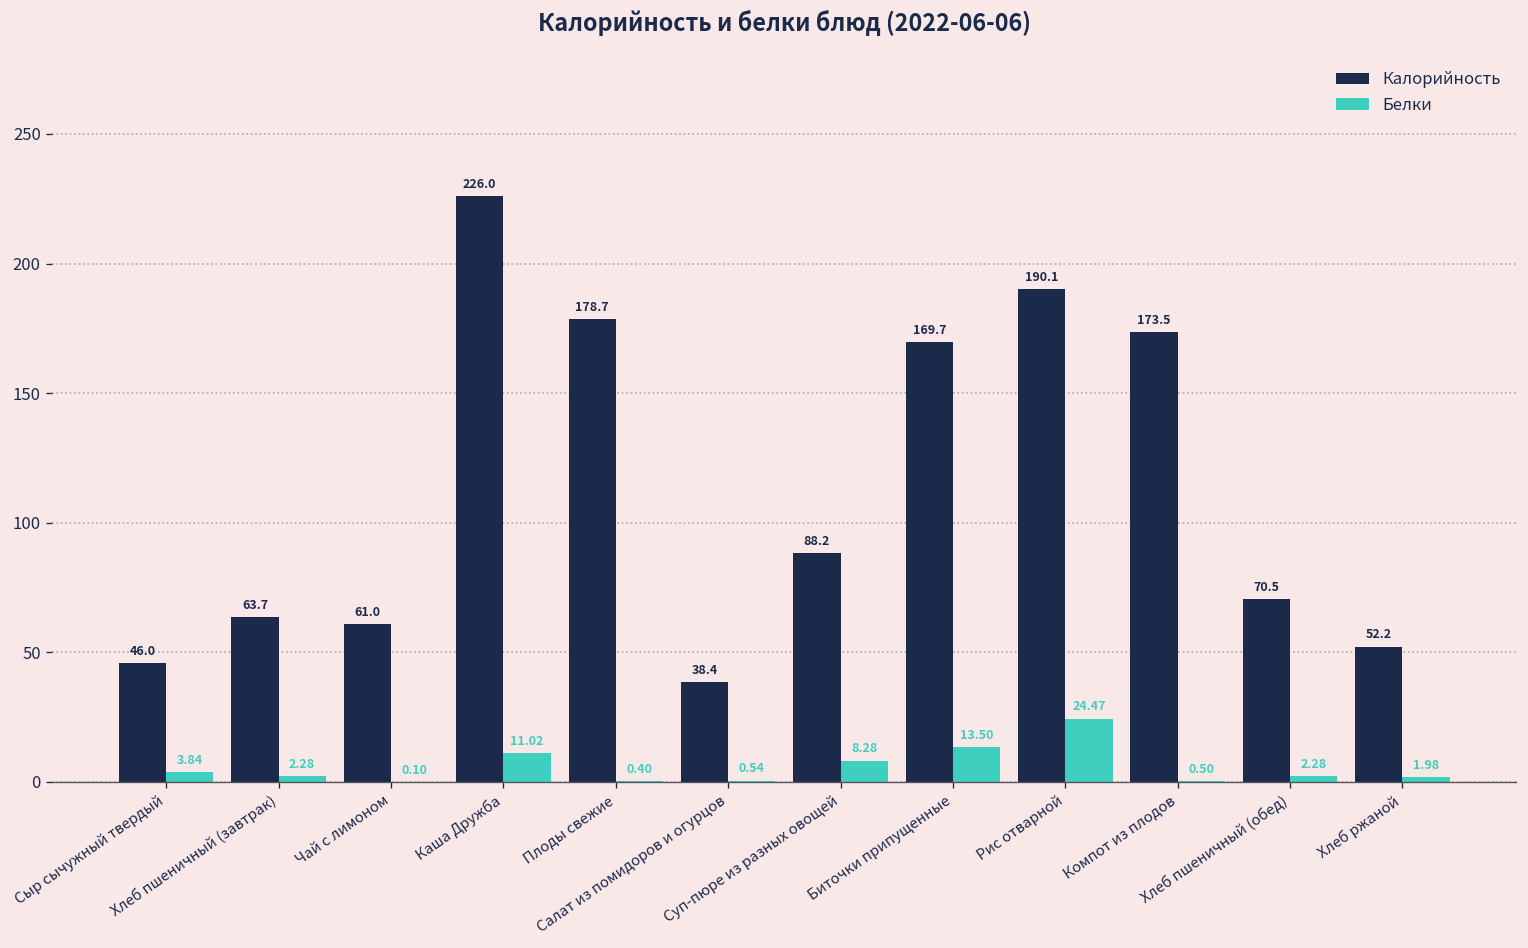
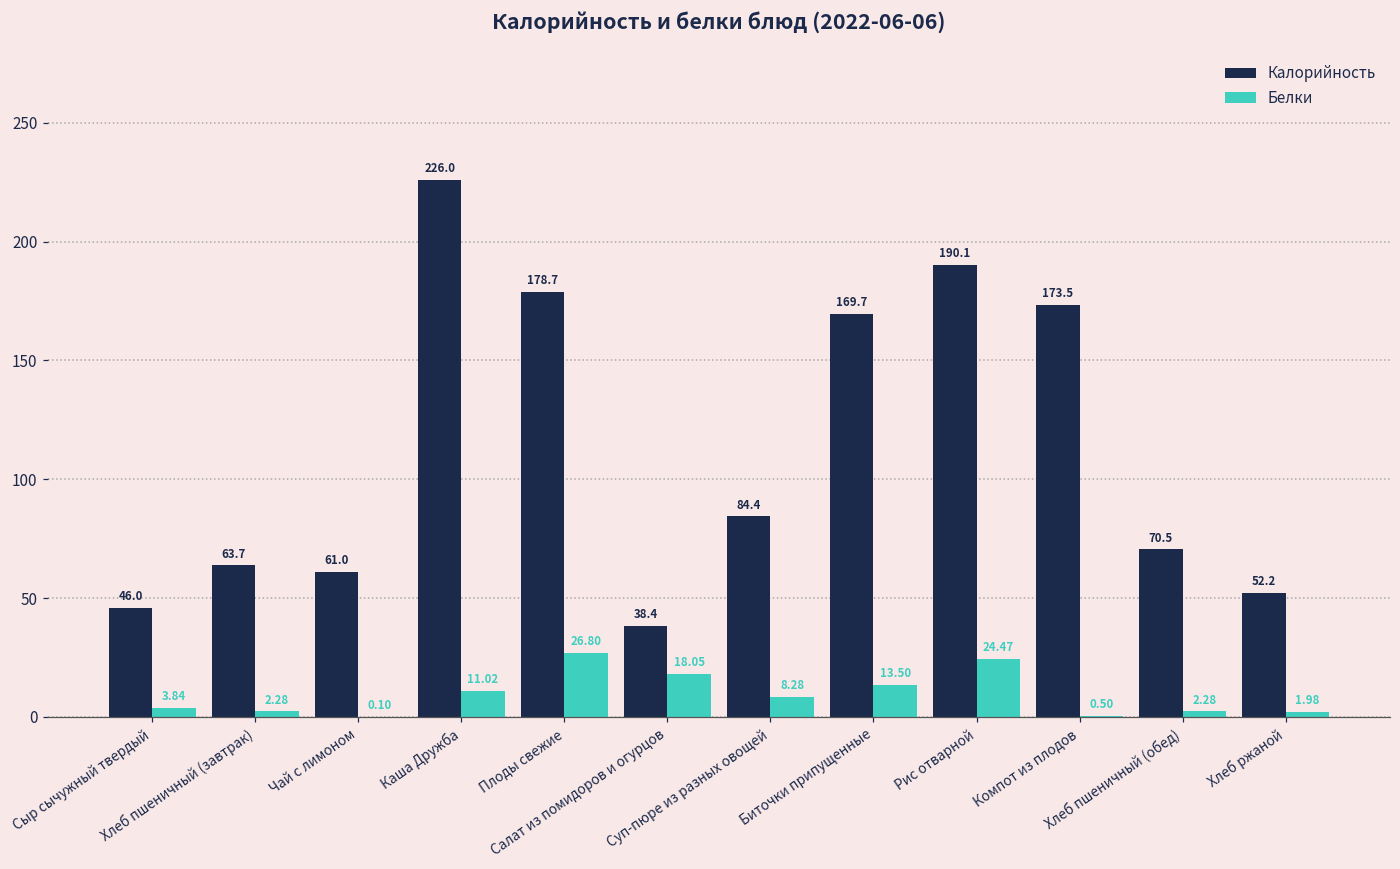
  {
    "Калорийность": {
      "Сыр сычужный твердый": 46.0,
      "Хлеб пшеничный (завтрак)": 63.7,
      "Чай с лимоном": 61.0,
      "Каша Дружба": 226.0,
      "Плоды свежие": 178.7,
      "Салат из помидоров и огурцов": 38.4,
-     "Суп-пюре из разных овощей": 88.2,
+     "Суп-пюре из разных овощей": 84.4,
      "Биточки припущенные": 169.7,
      "Рис отварной": 190.1,
      "Компот из плодов": 173.5,
      "Хлеб пшеничный (обед)": 70.5,
      "Хлеб ржаной": 52.2
    },
    "Белки": {
      "Сыр сычужный твердый": 3.84,
      "Хлеб пшеничный (завтрак)": 2.28,
      "Чай с лимоном": 0.10,
      "Каша Дружба": 11.02,
-     "Плоды свежие": 0.40,
-     "Салат из помидоров и огурцов": 0.54,
+     "Плоды свежие": 26.80,
+     "Салат из помидоров и огурцов": 18.05,
      "Суп-пюре из разных овощей": 8.28,
      "Биточки припущенные": 13.50,
      "Рис отварной": 24.47,
      "Компот из плодов": 0.50,
      "Хлеб пшеничный (обед)": 2.28,
      "Хлеб ржаной": 1.98
    }
  }
